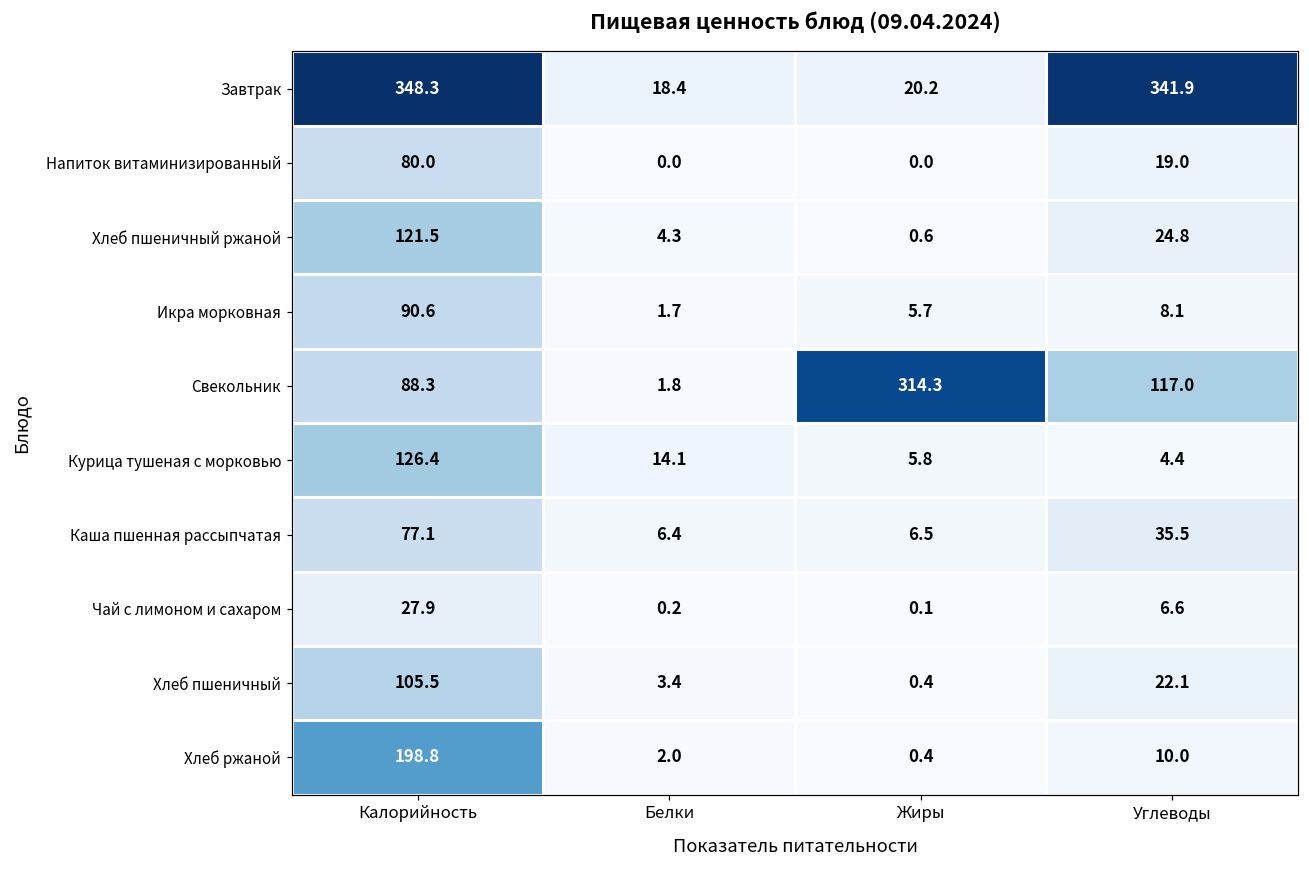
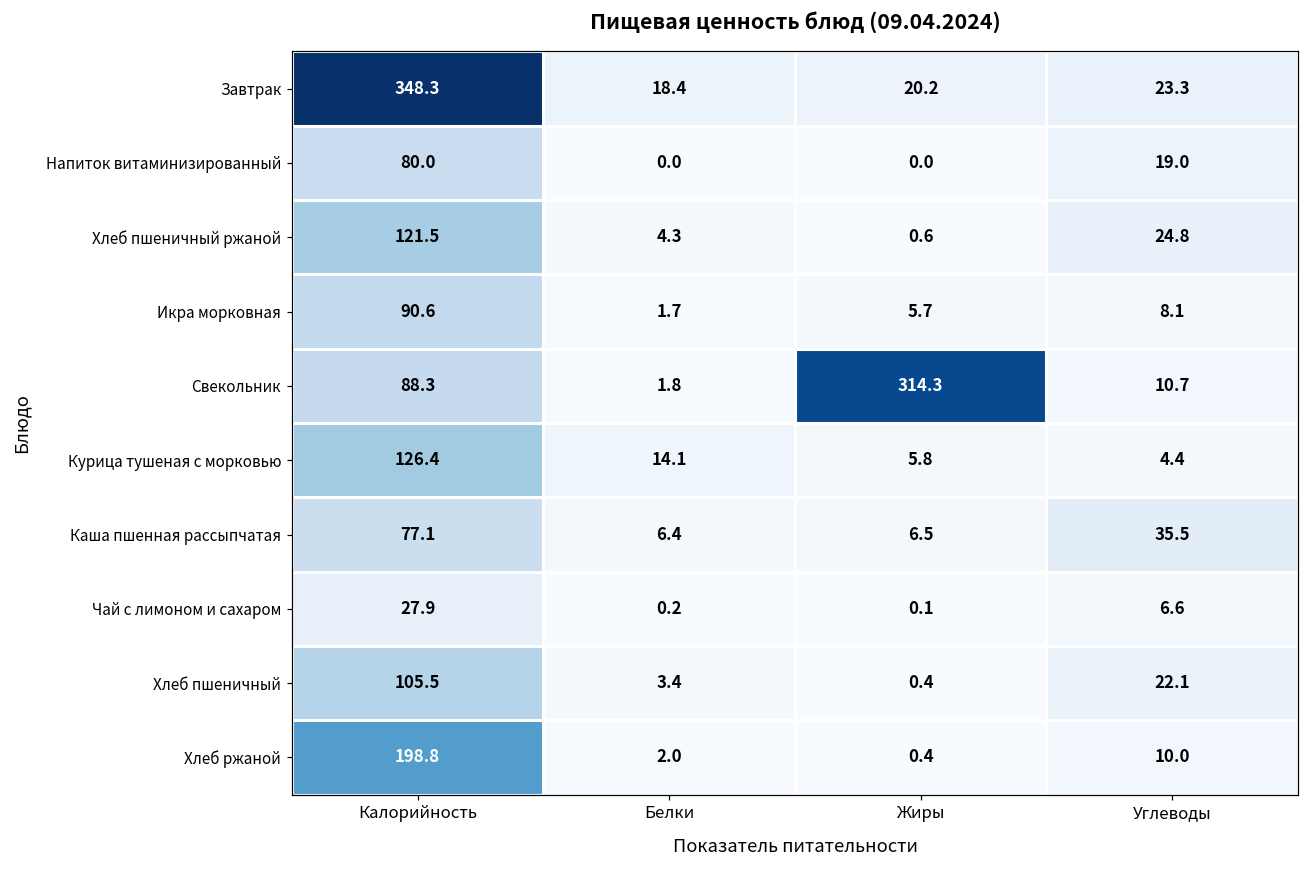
  {
    "Завтрак": {
      "Калорийность": 348.3,
      "Белки": 18.4,
      "Жиры": 20.2,
-     "Углеводы": 341.9
+     "Углеводы": 23.3
    },
    "Напиток витаминизированный": {
      "Калорийность": 80.0,
      "Белки": 0.0,
      "Жиры": 0.0,
      "Углеводы": 19.0
    },
    "Хлеб пшеничный ржаной": {
      "Калорийность": 121.5,
      "Белки": 4.3,
      "Жиры": 0.6,
      "Углеводы": 24.8
    },
    "Икра морковная": {
      "Калорийность": 90.6,
      "Белки": 1.7,
      "Жиры": 5.7,
      "Углеводы": 8.1
    },
    "Свекольник": {
      "Калорийность": 88.3,
      "Белки": 1.8,
      "Жиры": 314.3,
-     "Углеводы": 117.0
+     "Углеводы": 10.7
    },
    "Курица тушеная с морковью": {
      "Калорийность": 126.4,
      "Белки": 14.1,
      "Жиры": 5.8,
      "Углеводы": 4.4
    },
    "Каша пшенная рассыпчатая": {
      "Калорийность": 77.1,
      "Белки": 6.4,
      "Жиры": 6.5,
      "Углеводы": 35.5
    },
    "Чай с лимоном и сахаром": {
      "Калорийность": 27.9,
      "Белки": 0.2,
      "Жиры": 0.1,
      "Углеводы": 6.6
    },
    "Хлеб пшеничный": {
      "Калорийность": 105.5,
      "Белки": 3.4,
      "Жиры": 0.4,
      "Углеводы": 22.1
    },
    "Хлеб ржаной": {
      "Калорийность": 198.8,
      "Белки": 2.0,
      "Жиры": 0.4,
      "Углеводы": 10.0
    }
  }
